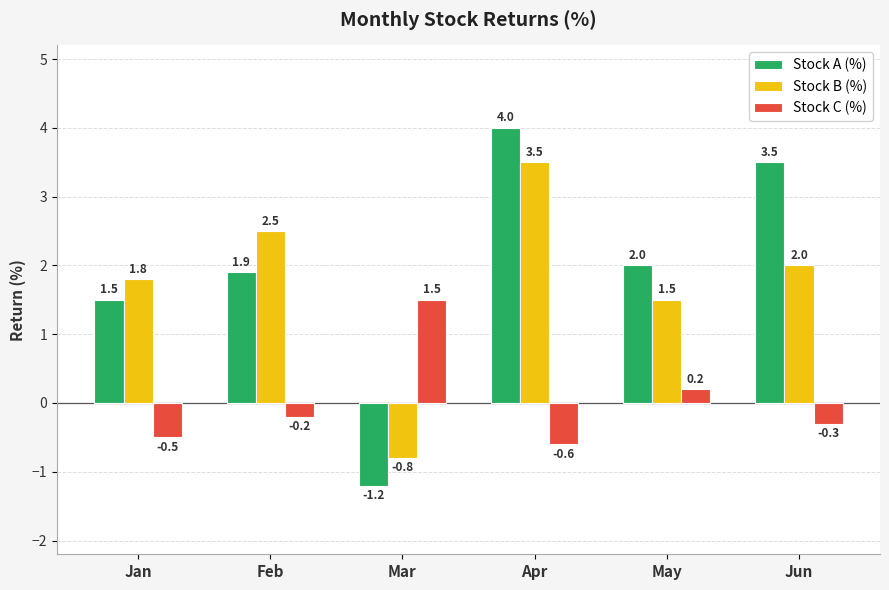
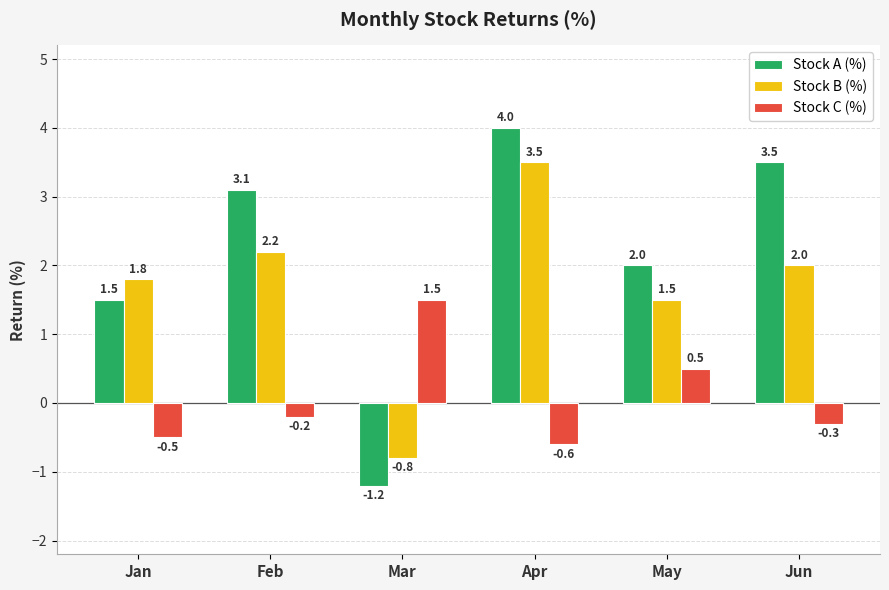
  {
    "Stock A (%)": {
      "Jan": 1.5,
-     "Feb": 1.9,
+     "Feb": 3.1,
      "Mar": -1.2,
      "Apr": 4.0,
      "May": 2.0,
      "Jun": 3.5
    },
    "Stock B (%)": {
      "Jan": 1.8,
-     "Feb": 2.5,
+     "Feb": 2.2,
      "Mar": -0.8,
      "Apr": 3.5,
      "May": 1.5,
      "Jun": 2.0
    },
    "Stock C (%)": {
      "Jan": -0.5,
      "Feb": -0.2,
      "Mar": 1.5,
      "Apr": -0.6,
-     "May": 0.2,
+     "May": 0.5,
      "Jun": -0.3
    }
  }
